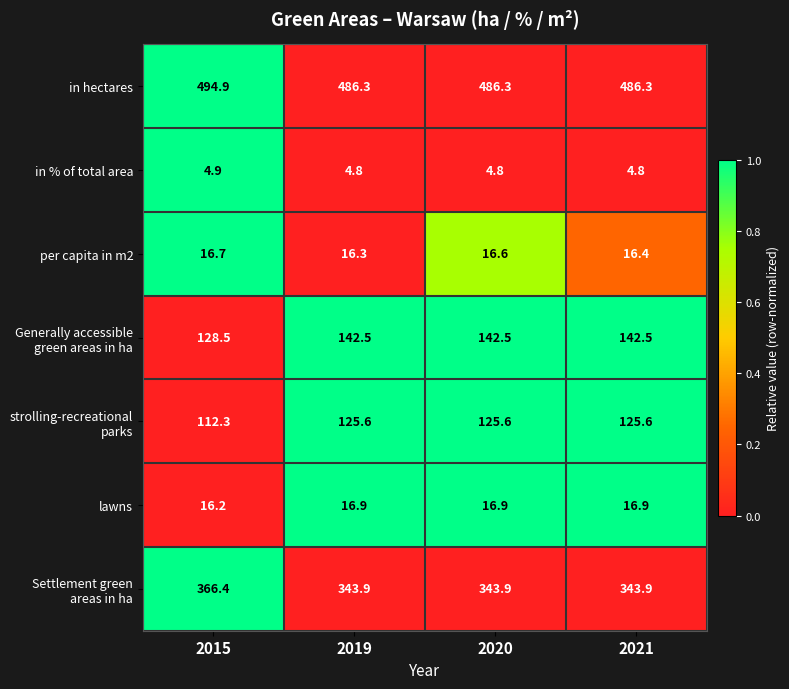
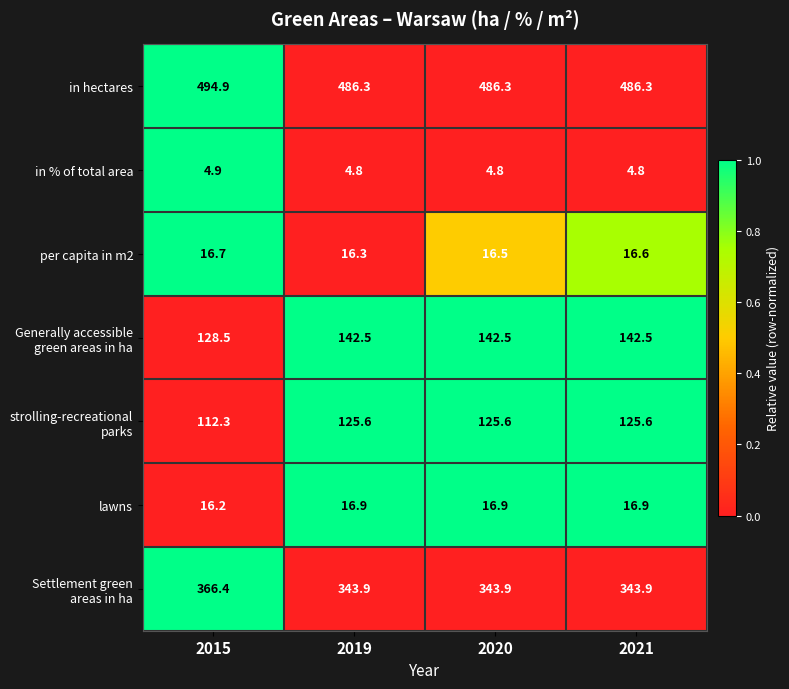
  {
    "in hectares": {
      "2015": 494.9,
      "2019": 486.3,
      "2020": 486.3,
      "2021": 486.3
    },
    "in % of total area": {
      "2015": 4.9,
      "2019": 4.8,
      "2020": 4.8,
      "2021": 4.8
    },
    "per capita in m2": {
      "2015": 16.7,
      "2019": 16.3,
-     "2020": 16.6,
-     "2021": 16.4
+     "2020": 16.5,
+     "2021": 16.6
    },
    "Generally accessible green areas in ha": {
      "2015": 128.5,
      "2019": 142.5,
      "2020": 142.5,
      "2021": 142.5
    },
    "strolling-recreational parks": {
      "2015": 112.3,
      "2019": 125.6,
      "2020": 125.6,
      "2021": 125.6
    },
    "lawns": {
      "2015": 16.2,
      "2019": 16.9,
      "2020": 16.9,
      "2021": 16.9
    },
    "Settlement green areas in ha": {
      "2015": 366.4,
      "2019": 343.9,
      "2020": 343.9,
      "2021": 343.9
    }
  }
